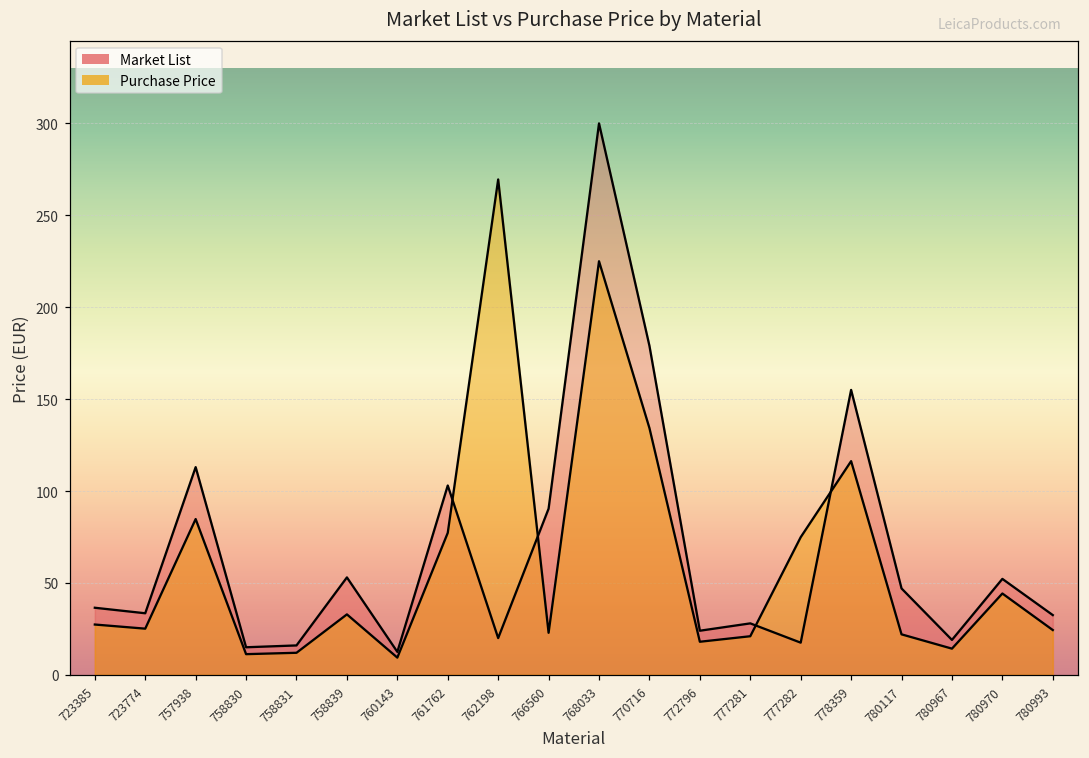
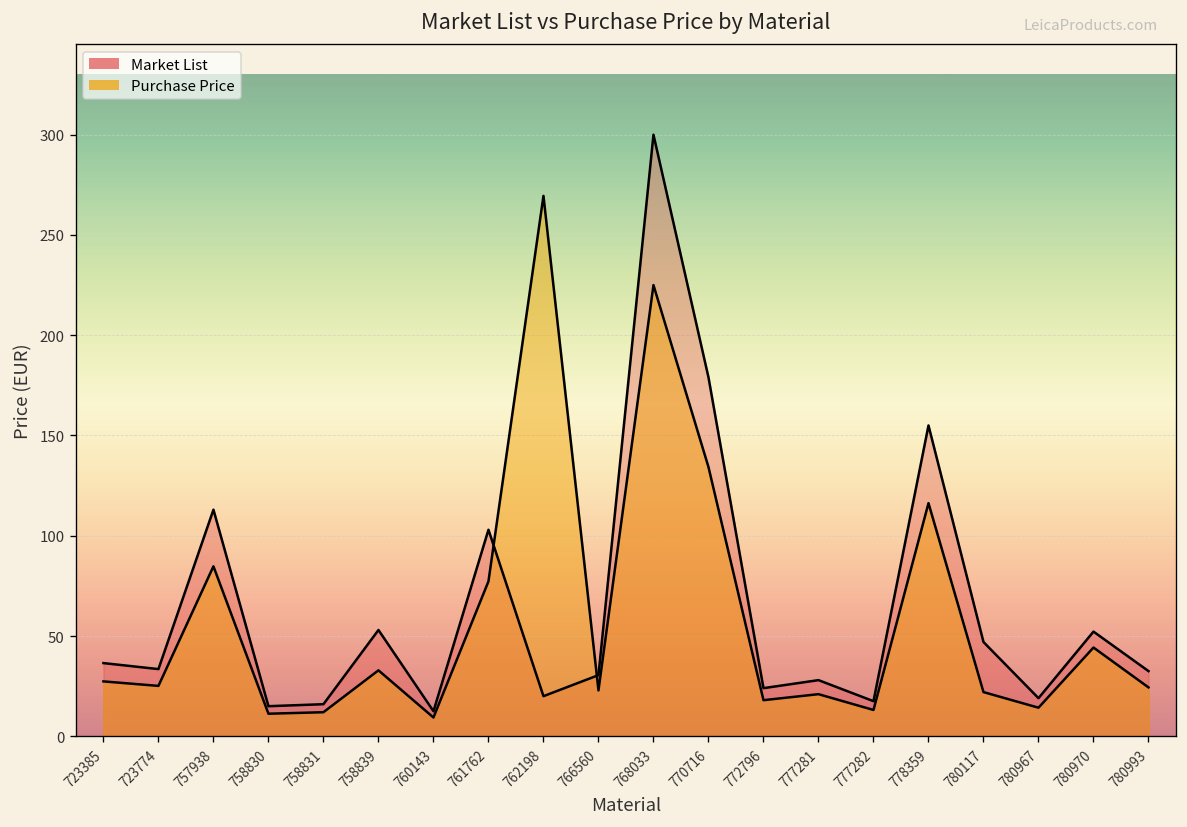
  {
    "Market List": {
      "723385": 37,
      "723774": 34,
      "757938": 113,
      "758830": 15,
      "758831": 16,
      "758839": 53,
      "760143": 13,
      "761762": 103,
      "762198": 20,
-     "766560": 90,
+     "766560": 31,
      "768033": 300,
      "770716": 179,
      "772796": 24,
      "777281": 28,
      "777282": 18,
      "778359": 155,
      "780117": 47,
      "780967": 19,
      "780970": 52,
      "780993": 33
    },
    "Purchase Price": {
      "723385": 27,
      "723774": 25,
      "757938": 85,
      "758830": 11,
      "758831": 12,
      "758839": 33,
      "760143": 9,
      "761762": 77,
      "762198": 270,
      "766560": 23,
      "768033": 225,
      "770716": 134,
      "772796": 18,
      "777281": 21,
-     "777282": 75,
+     "777282": 13,
      "778359": 116,
      "780117": 22,
      "780967": 14,
      "780970": 44,
      "780993": 24
    }
  }
